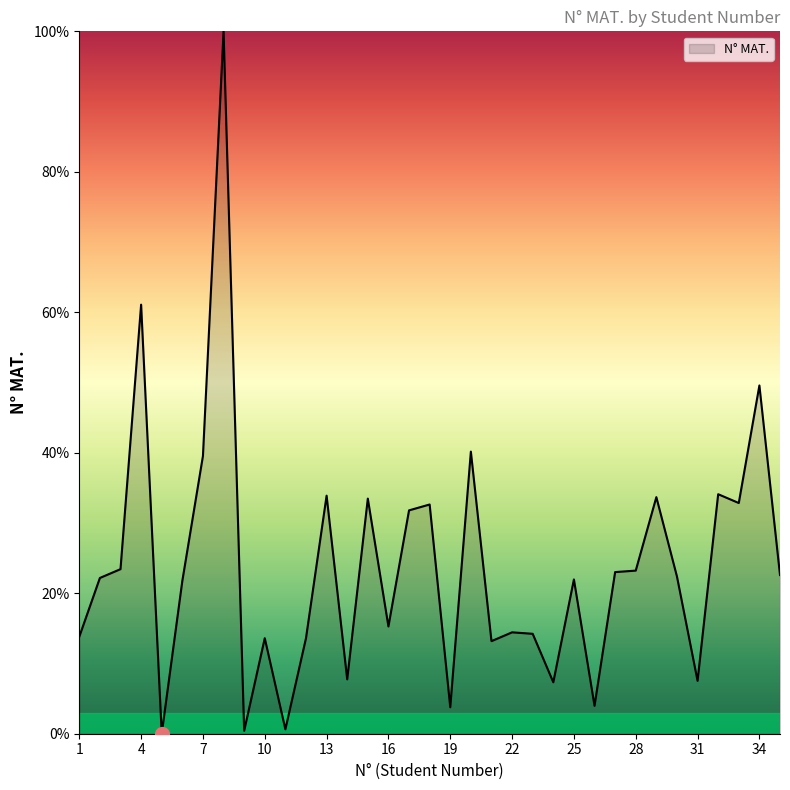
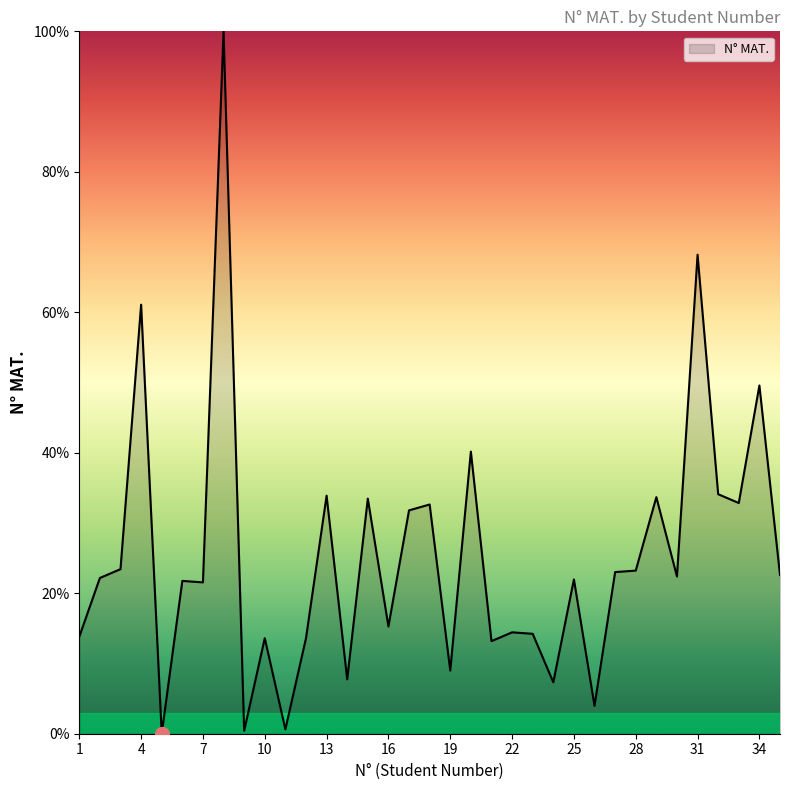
  {
    "N° MAT.": {
      "1": "14%",
      "4": "61%",
-     "7": "40%",
+     "7": "22%",
      "10": "14%",
      "13": "34%",
      "16": "15%",
-     "19": "4%",
+     "19": "9%",
      "22": "14%",
      "25": "22%",
      "28": "23%",
-     "31": "8%",
+     "31": "68%",
      "34": "50%"
    }
  }
